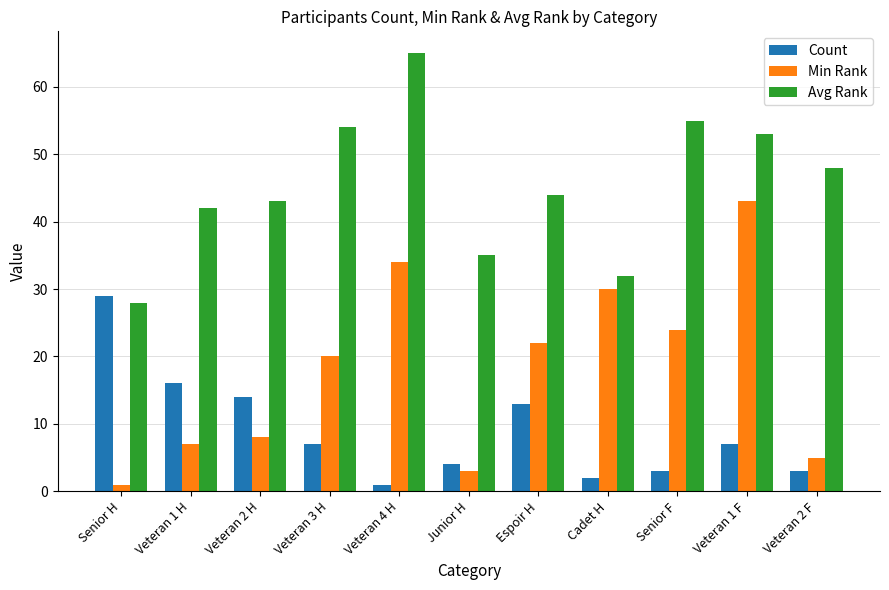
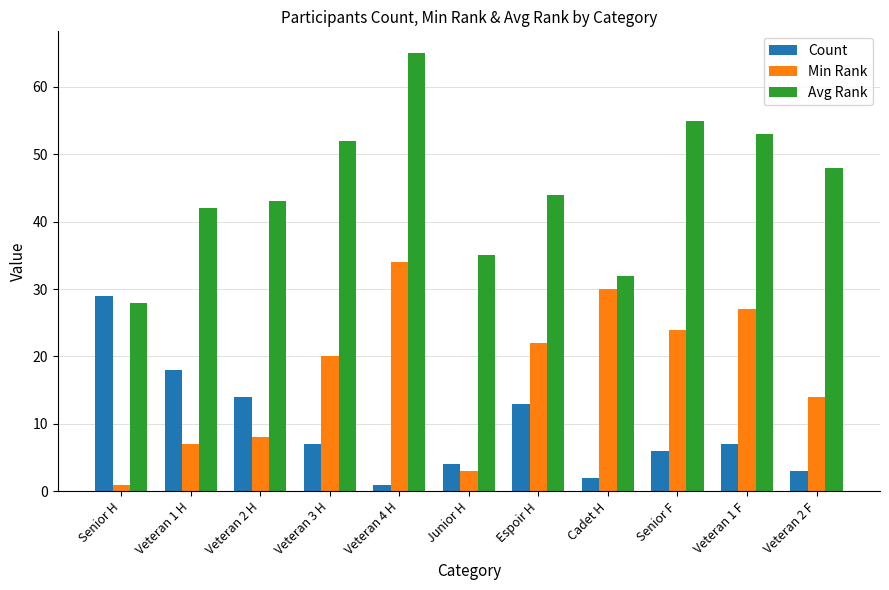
  {
    "Count": {
      "Senior H": 29,
-     "Veteran 1 H": 16,
+     "Veteran 1 H": 18,
      "Veteran 2 H": 14,
      "Veteran 3 H": 7,
      "Veteran 4 H": 1,
      "Junior H": 4,
      "Espoir H": 13,
      "Cadet H": 2,
-     "Senior F": 3,
+     "Senior F": 6,
      "Veteran 1 F": 7,
      "Veteran 2 F": 3
    },
    "Min Rank": {
      "Senior H": 1,
      "Veteran 1 H": 7,
      "Veteran 2 H": 8,
      "Veteran 3 H": 20,
      "Veteran 4 H": 34,
      "Junior H": 3,
      "Espoir H": 22,
      "Cadet H": 30,
      "Senior F": 24,
-     "Veteran 1 F": 43,
-     "Veteran 2 F": 5
+     "Veteran 1 F": 27,
+     "Veteran 2 F": 14
    },
    "Avg Rank": {
      "Senior H": 28,
      "Veteran 1 H": 42,
      "Veteran 2 H": 43,
-     "Veteran 3 H": 54,
+     "Veteran 3 H": 52,
      "Veteran 4 H": 65,
      "Junior H": 35,
      "Espoir H": 44,
      "Cadet H": 32,
      "Senior F": 55,
      "Veteran 1 F": 53,
      "Veteran 2 F": 48
    }
  }
